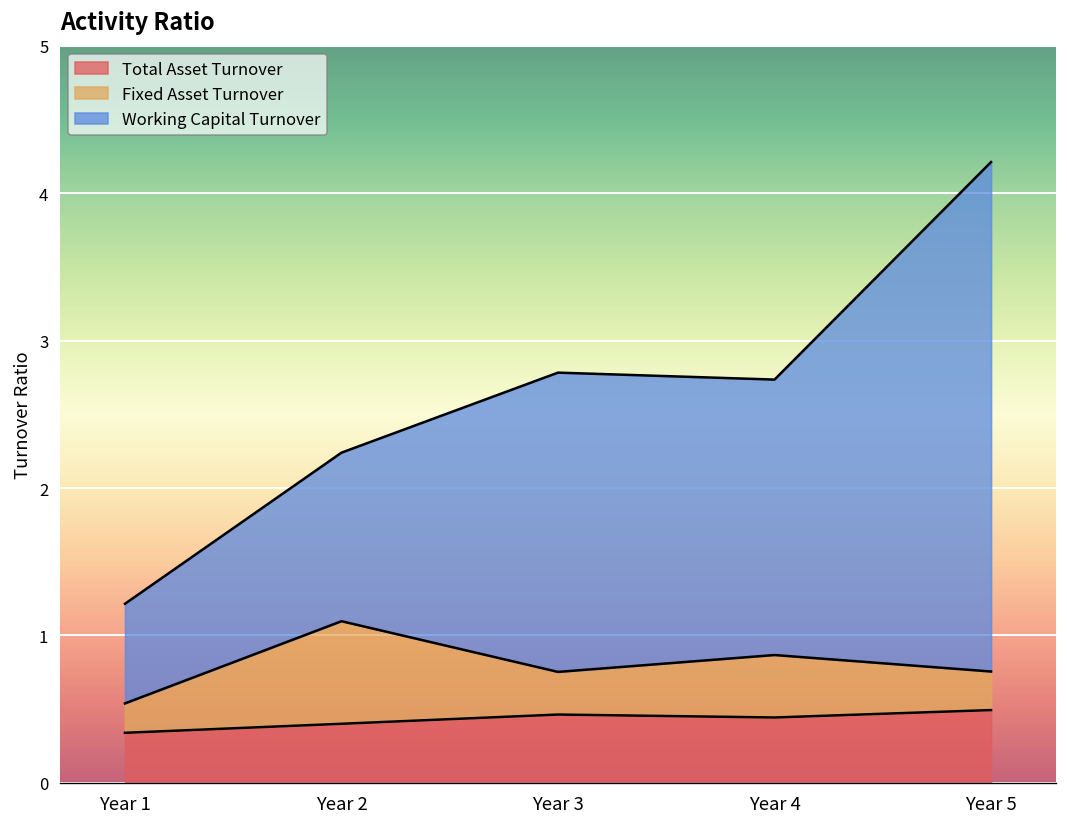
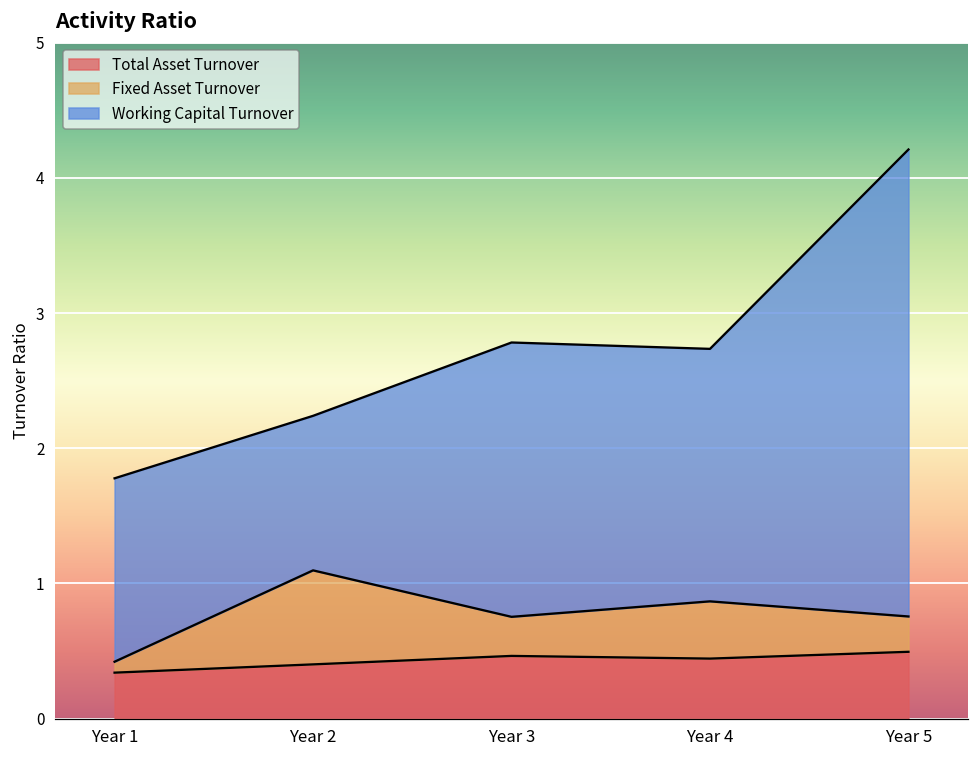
  {
    "Total Asset Turnover": {
      "Year 1": 0.34,
      "Year 2": 0.40,
      "Year 3": 0.46,
      "Year 4": 0.44,
      "Year 5": 0.49
    },
    "Fixed Asset Turnover": {
-     "Year 1": 0.54,
+     "Year 1": 0.42,
      "Year 2": 1.10,
      "Year 3": 0.75,
      "Year 4": 0.87,
      "Year 5": 0.76
    },
    "Working Capital Turnover": {
-     "Year 1": 1.22,
+     "Year 1": 1.78,
      "Year 2": 2.24,
      "Year 3": 2.78,
      "Year 4": 2.74,
      "Year 5": 4.21
    }
  }
